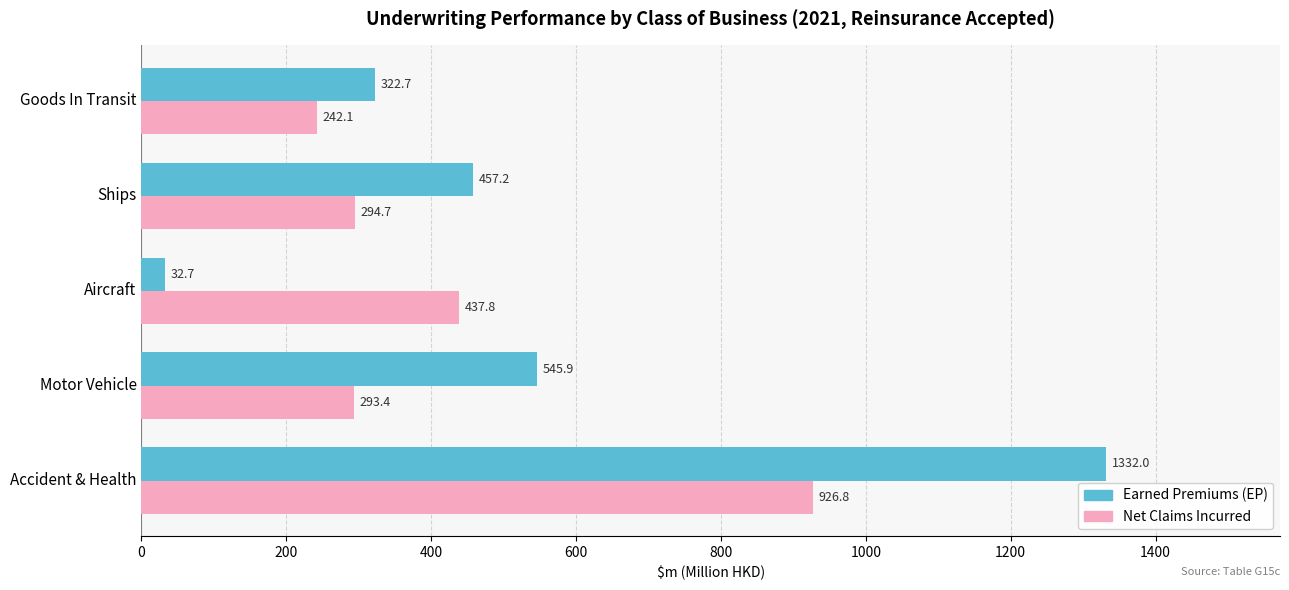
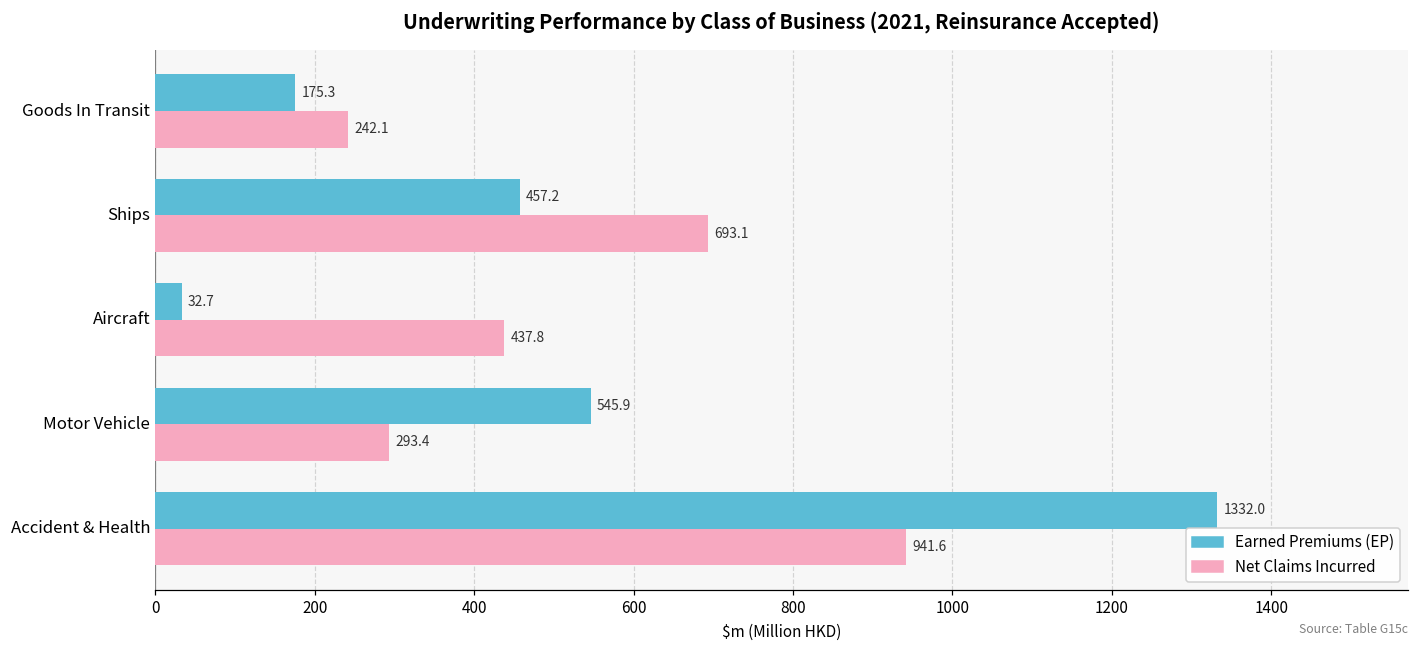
  {
    "Earned Premiums (EP)": {
-     "Goods In Transit": 322.7,
+     "Goods In Transit": 175.3,
      "Ships": 457.2,
      "Aircraft": 32.7,
      "Motor Vehicle": 545.9,
      "Accident & Health": 1332.0
    },
    "Net Claims Incurred": {
      "Goods In Transit": 242.1,
-     "Ships": 294.7,
+     "Ships": 693.1,
      "Aircraft": 437.8,
      "Motor Vehicle": 293.4,
-     "Accident & Health": 926.8
+     "Accident & Health": 941.6
    }
  }
